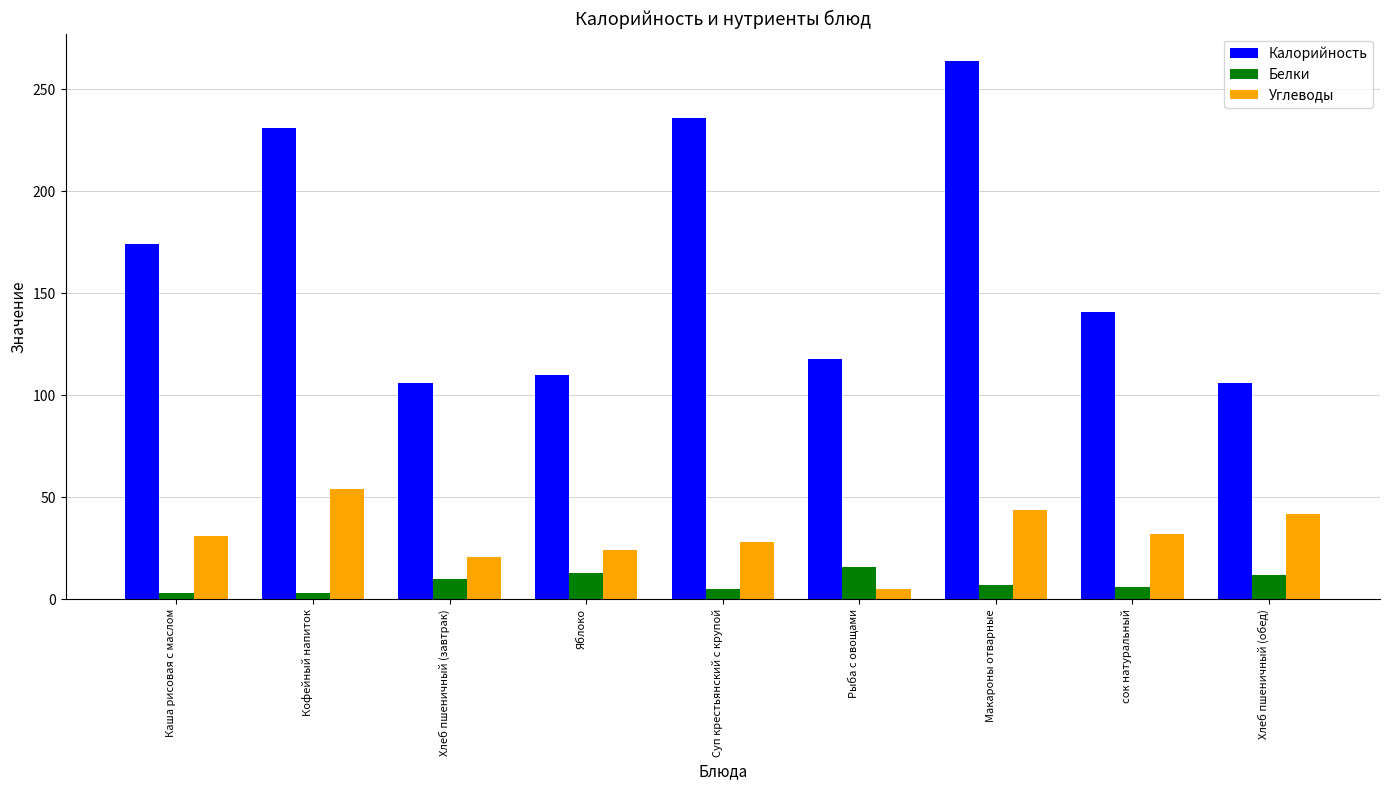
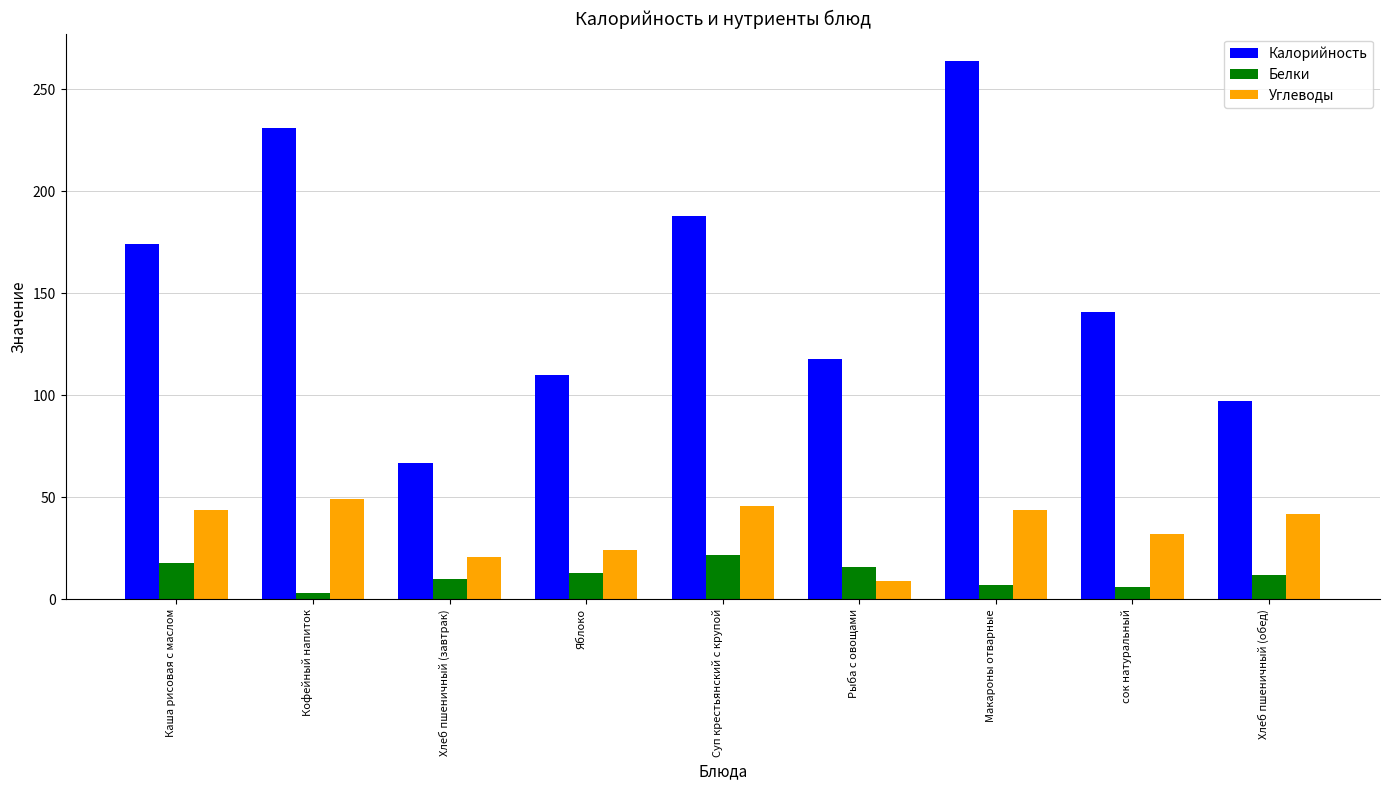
  {
    "Калорийность": {
      "Каша рисовая с маслом": 174,
      "Кофейный напиток": 231,
-     "Хлеб пшеничный (завтрак)": 106,
+     "Хлеб пшеничный (завтрак)": 67,
      "Яблоко": 110,
-     "Суп крестьянский с крупой": 236,
+     "Суп крестьянский с крупой": 188,
      "Рыба с овощами": 118,
      "Макароны отварные": 264,
      "сок натуральный": 141,
-     "Хлеб пшеничный (обед)": 106
+     "Хлеб пшеничный (обед)": 97
    },
    "Белки": {
-     "Каша рисовая с маслом": 3,
+     "Каша рисовая с маслом": 18,
      "Кофейный напиток": 3,
      "Хлеб пшеничный (завтрак)": 10,
      "Яблоко": 13,
-     "Суп крестьянский с крупой": 5,
+     "Суп крестьянский с крупой": 22,
      "Рыба с овощами": 16,
      "Макароны отварные": 7,
      "сок натуральный": 6,
      "Хлеб пшеничный (обед)": 12
    },
    "Углеводы": {
-     "Каша рисовая с маслом": 31,
-     "Кофейный напиток": 54,
+     "Каша рисовая с маслом": 44,
+     "Кофейный напиток": 49,
      "Хлеб пшеничный (завтрак)": 21,
      "Яблоко": 24,
-     "Суп крестьянский с крупой": 28,
-     "Рыба с овощами": 5,
+     "Суп крестьянский с крупой": 46,
+     "Рыба с овощами": 9,
      "Макароны отварные": 44,
      "сок натуральный": 32,
      "Хлеб пшеничный (обед)": 42
    }
  }
